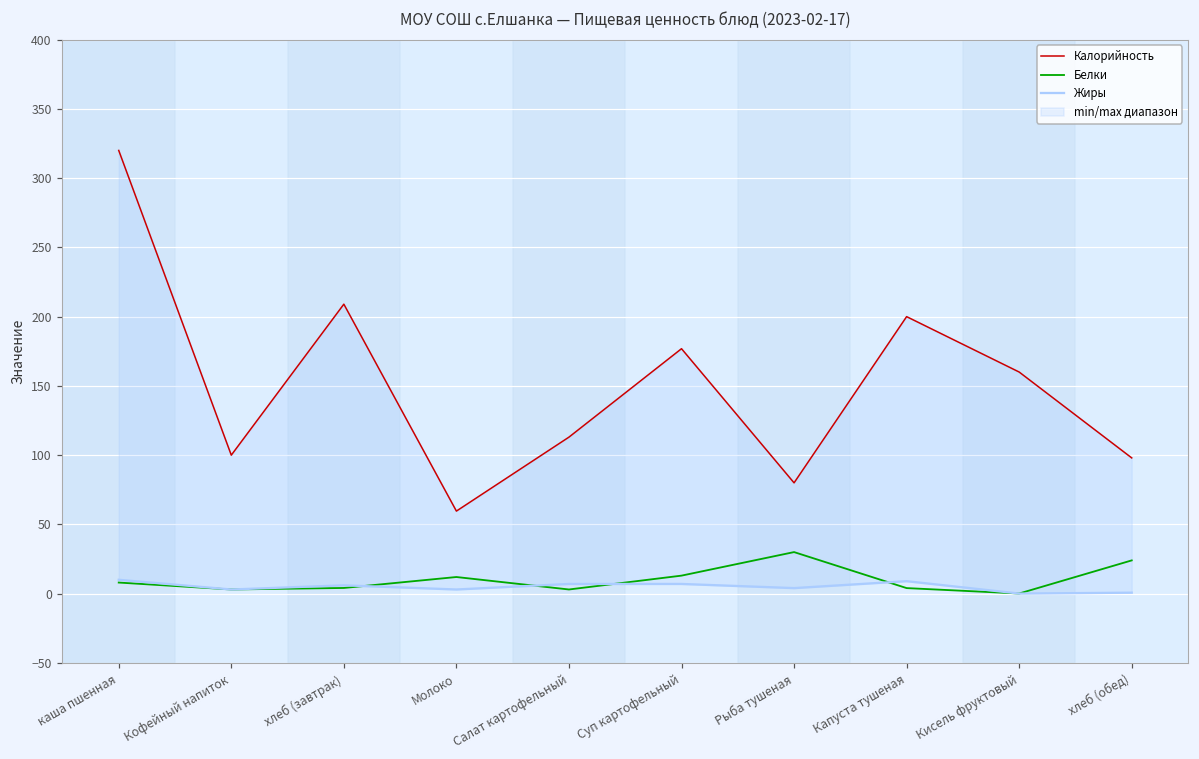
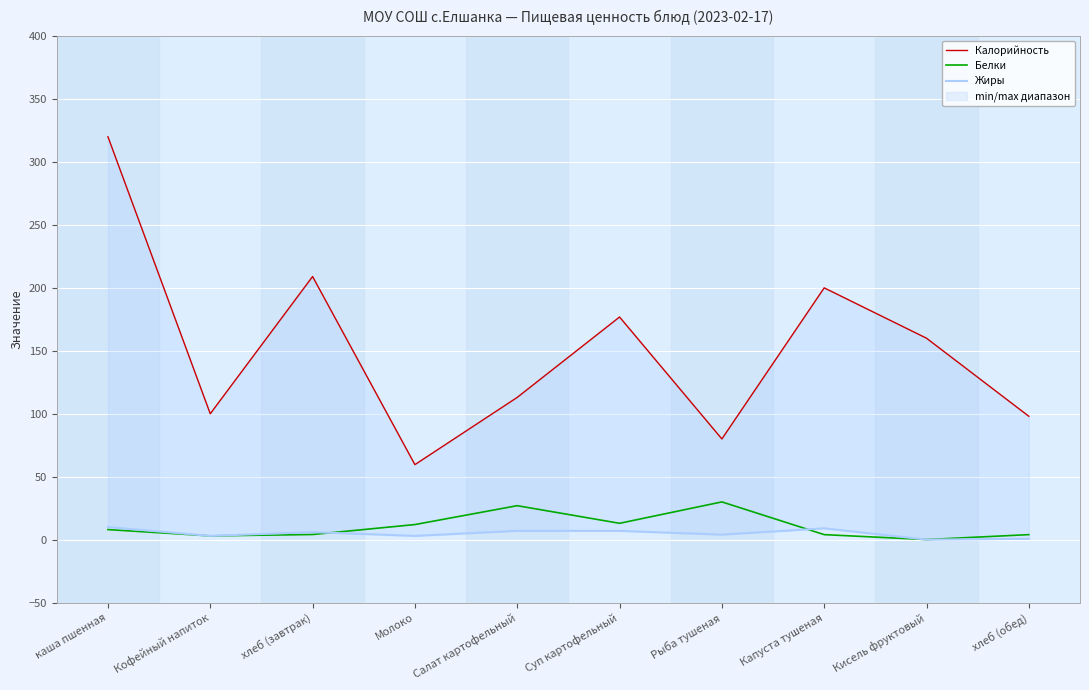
  {
    "Белки": {
      "Молоко": 12,
-     "Салат картофельный": 3,
+     "Салат картофельный": 27,
      "Суп картофельный": 13,
      "Рыба тушеная": 30,
      "Капуста тушеная": 4,
-     "хлеб (обед)": 24
+     "хлеб (обед)": 4
    }
  }
